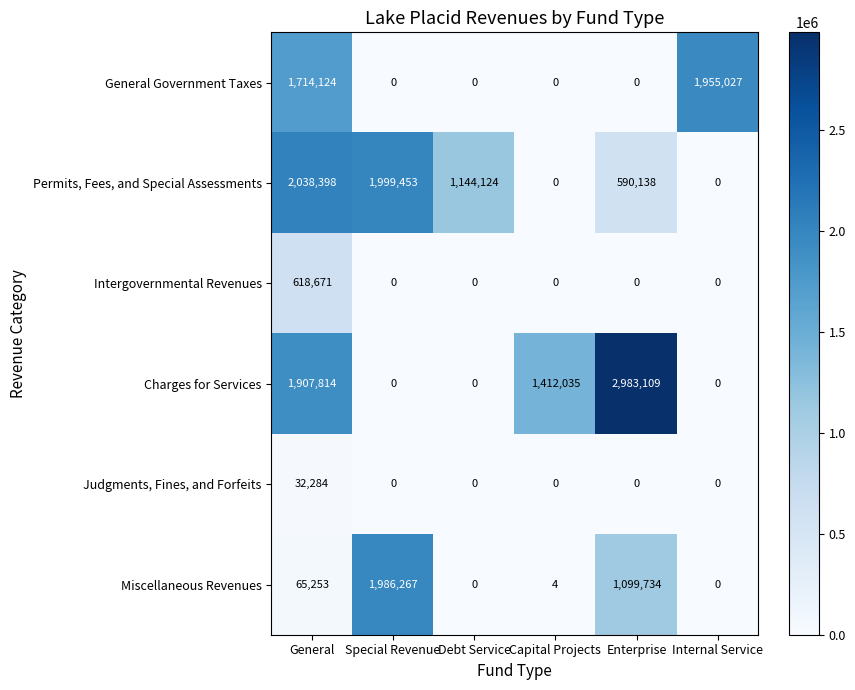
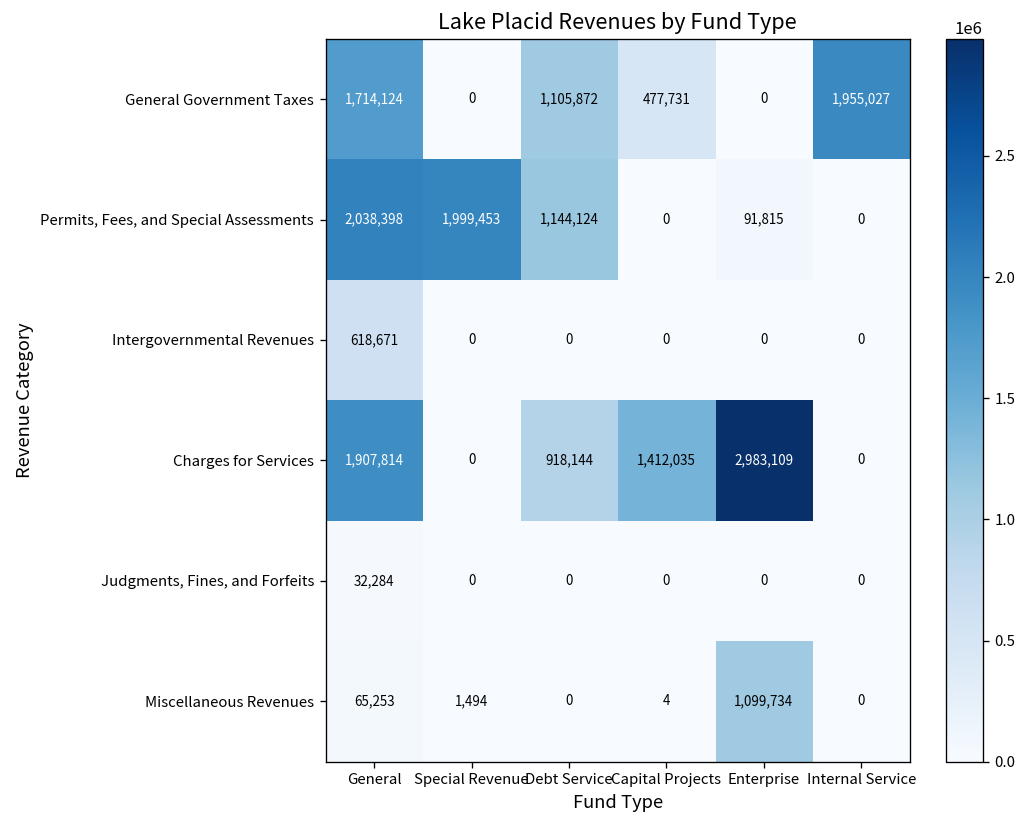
  {
    "General Government Taxes": {
      "General": "1,714,124",
      "Special Revenue": "0",
-     "Debt Service": "0",
-     "Capital Projects": "0",
+     "Debt Service": "1,105,872",
+     "Capital Projects": "477,731",
      "Enterprise": "0",
      "Internal Service": "1,955,027"
    },
    "Permits, Fees, and Special Assessments": {
      "General": "2,038,398",
      "Special Revenue": "1,999,453",
      "Debt Service": "1,144,124",
      "Capital Projects": "0",
-     "Enterprise": "590,138",
+     "Enterprise": "91,815",
      "Internal Service": "0"
    },
    "Intergovernmental Revenues": {
      "General": "618,671",
      "Special Revenue": "0",
      "Debt Service": "0",
      "Capital Projects": "0",
      "Enterprise": "0",
      "Internal Service": "0"
    },
    "Charges for Services": {
      "General": "1,907,814",
      "Special Revenue": "0",
-     "Debt Service": "0",
+     "Debt Service": "918,144",
      "Capital Projects": "1,412,035",
      "Enterprise": "2,983,109",
      "Internal Service": "0"
    },
    "Judgments, Fines, and Forfeits": {
      "General": "32,284",
      "Special Revenue": "0",
      "Debt Service": "0",
      "Capital Projects": "0",
      "Enterprise": "0",
      "Internal Service": "0"
    },
    "Miscellaneous Revenues": {
      "General": "65,253",
-     "Special Revenue": "1,986,267",
+     "Special Revenue": "1,494",
      "Debt Service": "0",
      "Capital Projects": "4",
      "Enterprise": "1,099,734",
      "Internal Service": "0"
    }
  }
